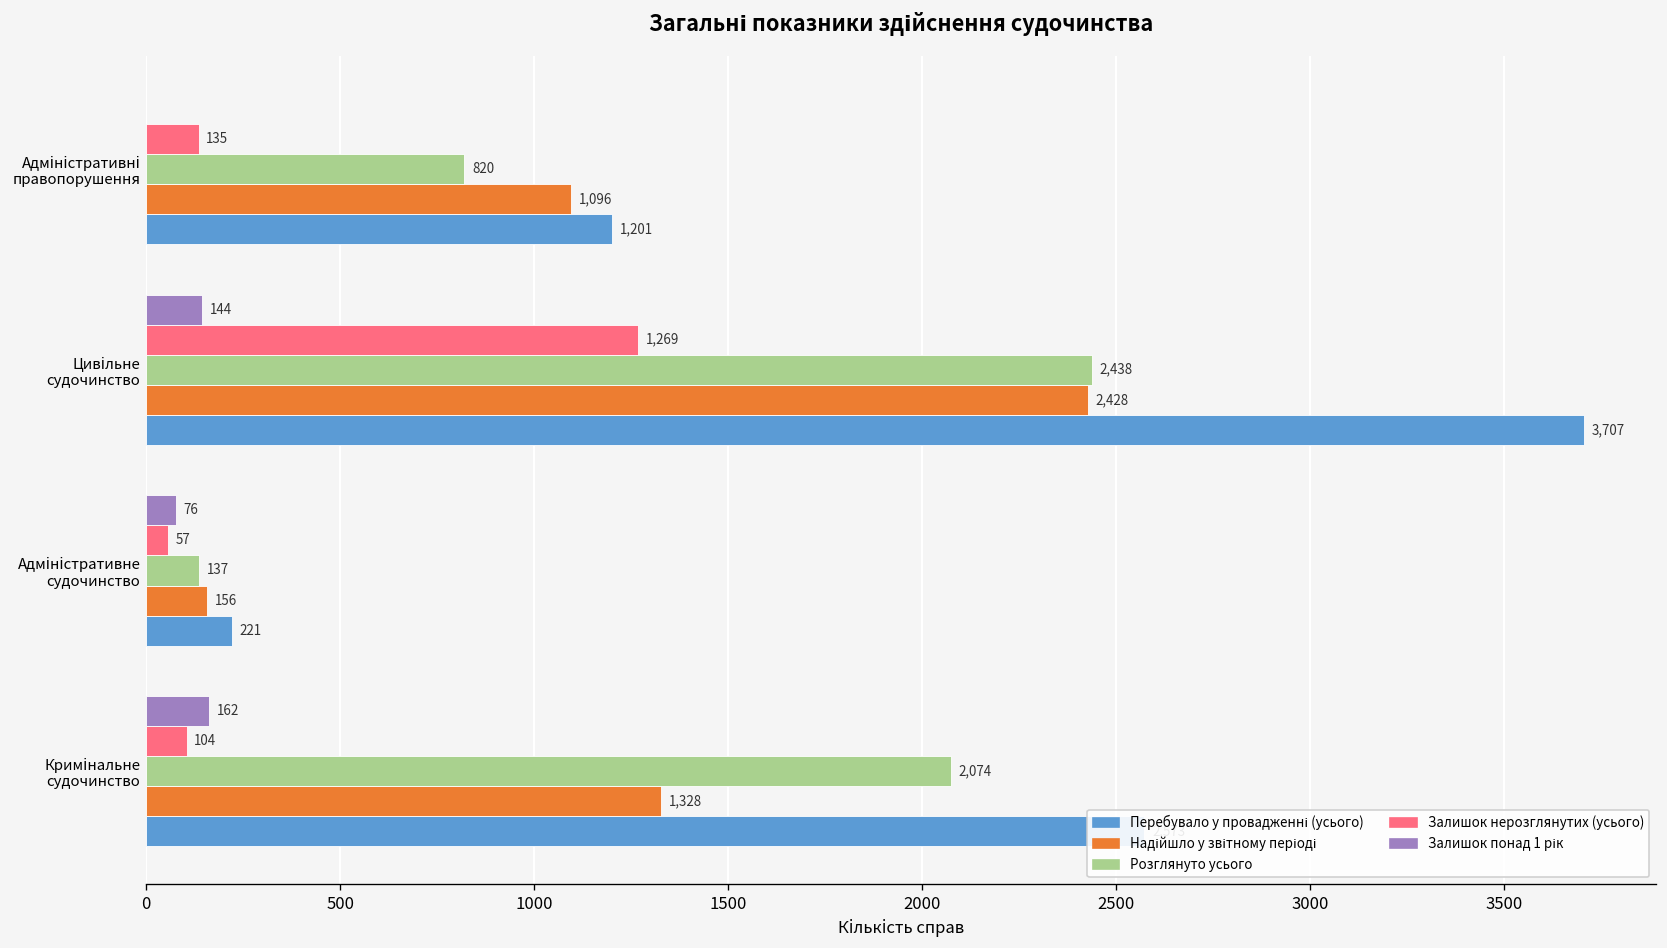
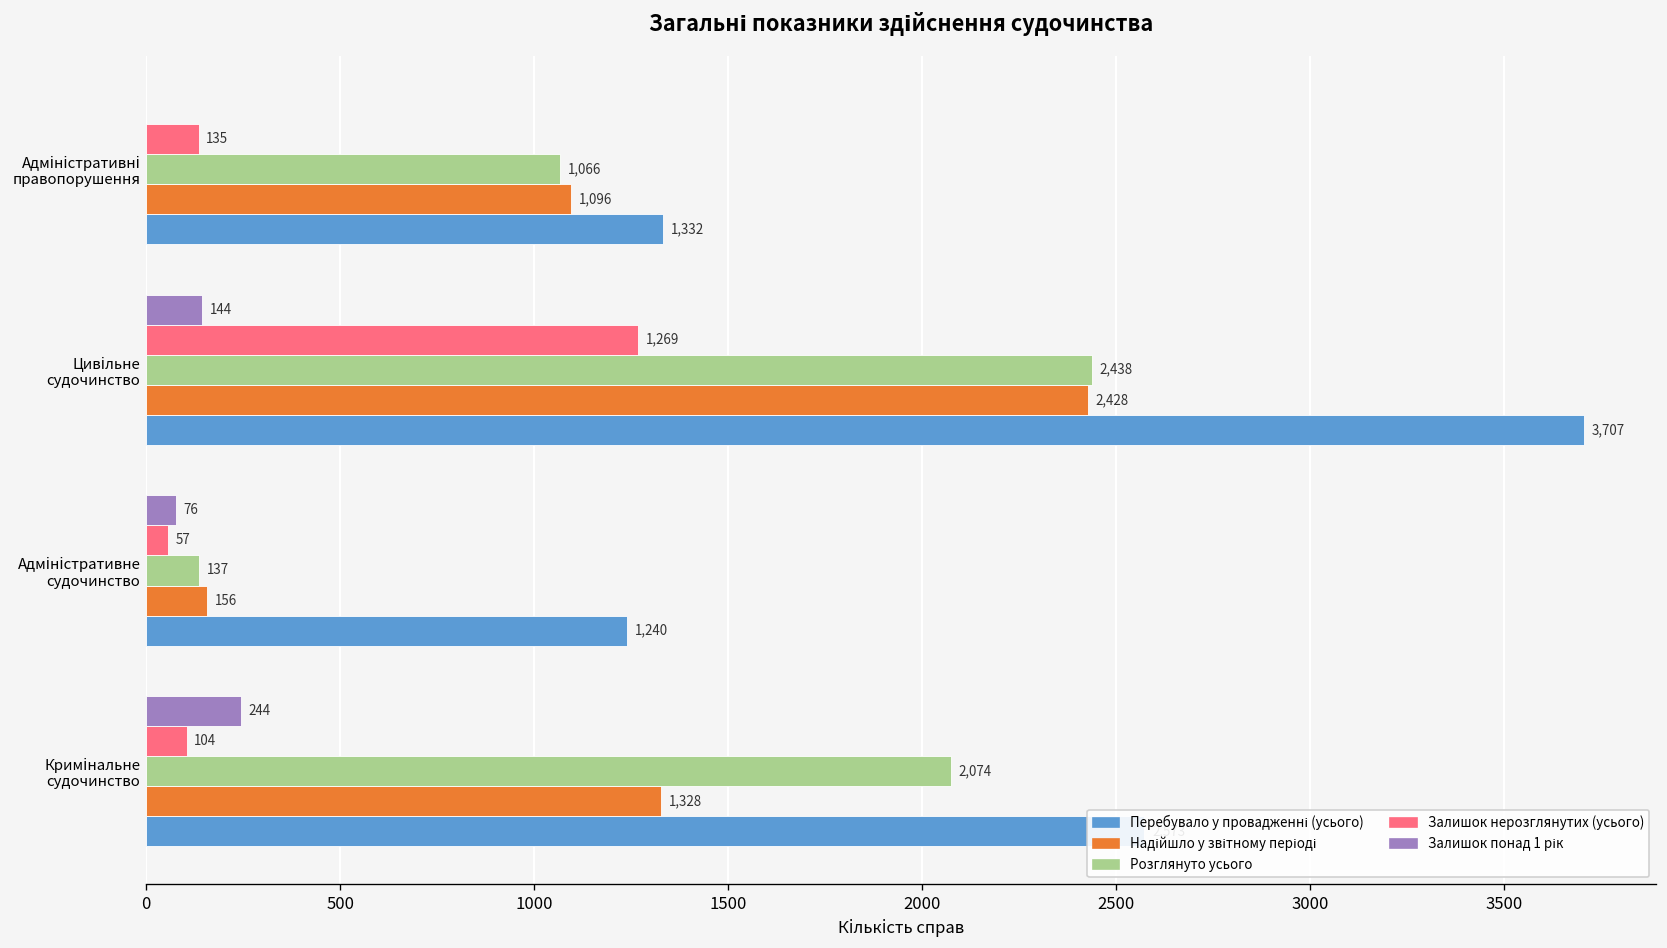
  {
    "Перебувало у провадженні (усього)": {
-     "Адміністративні правопорушення": "1,201",
+     "Адміністративні правопорушення": "1,332",
      "Цивільне судочинство": "3,707",
-     "Адміністративне судочинство": "221"
+     "Адміністративне судочинство": "1,240"
    },
    "Надійшло у звітному періоді": {
      "Адміністративні правопорушення": "1,096",
      "Цивільне судочинство": "2,428",
      "Адміністративне судочинство": "156",
      "Кримінальне судочинство": "1,328"
    },
    "Розглянуто усього": {
-     "Адміністративні правопорушення": "820",
+     "Адміністративні правопорушення": "1,066",
      "Цивільне судочинство": "2,438",
      "Адміністративне судочинство": "137",
      "Кримінальне судочинство": "2,074"
    },
    "Залишок нерозглянутих (усього)": {
      "Адміністративні правопорушення": "135",
      "Цивільне судочинство": "1,269",
      "Адміністративне судочинство": "57",
      "Кримінальне судочинство": "104"
    },
    "Залишок понад 1 рік": {
      "Цивільне судочинство": "144",
      "Адміністративне судочинство": "76",
-     "Кримінальне судочинство": "162"
+     "Кримінальне судочинство": "244"
    }
  }
